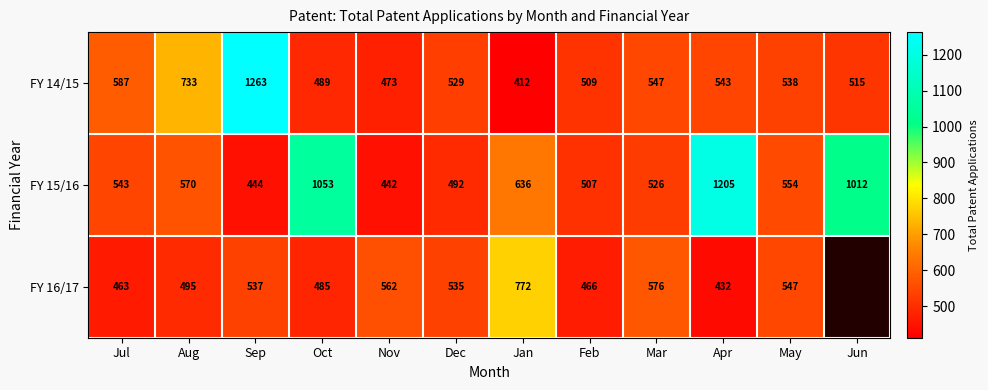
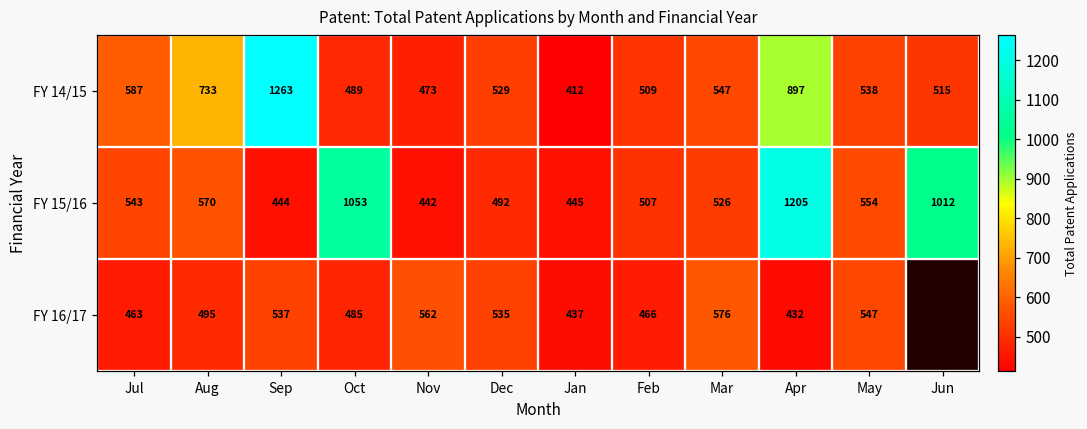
  {
    "FY 14/15": {
      "Jul": 587,
      "Aug": 733,
      "Sep": 1263,
      "Oct": 489,
      "Nov": 473,
      "Dec": 529,
      "Jan": 412,
      "Feb": 509,
      "Mar": 547,
-     "Apr": 543,
+     "Apr": 897,
      "May": 538,
      "Jun": 515
    },
    "FY 15/16": {
      "Jul": 543,
      "Aug": 570,
      "Sep": 444,
      "Oct": 1053,
      "Nov": 442,
      "Dec": 492,
-     "Jan": 636,
+     "Jan": 445,
      "Feb": 507,
      "Mar": 526,
      "Apr": 1205,
      "May": 554,
      "Jun": 1012
    },
    "FY 16/17": {
      "Jul": 463,
      "Aug": 495,
      "Sep": 537,
      "Oct": 485,
      "Nov": 562,
      "Dec": 535,
-     "Jan": 772,
+     "Jan": 437,
      "Feb": 466,
      "Mar": 576,
      "Apr": 432,
      "May": 547
    }
  }
